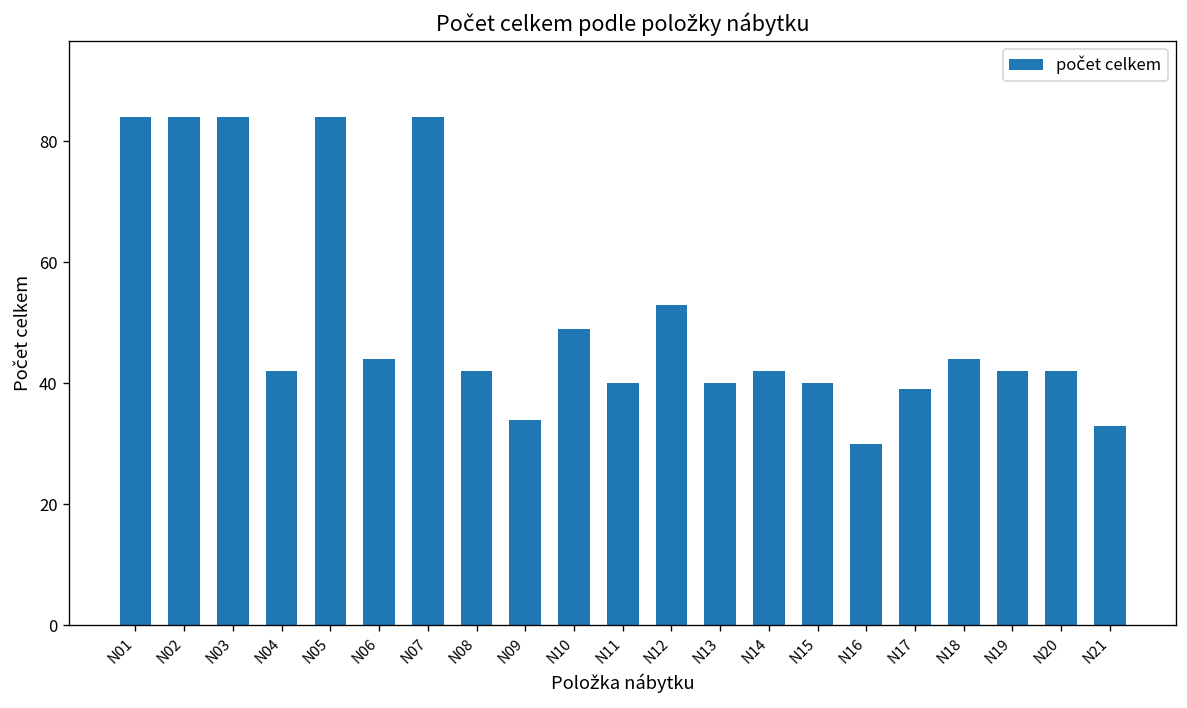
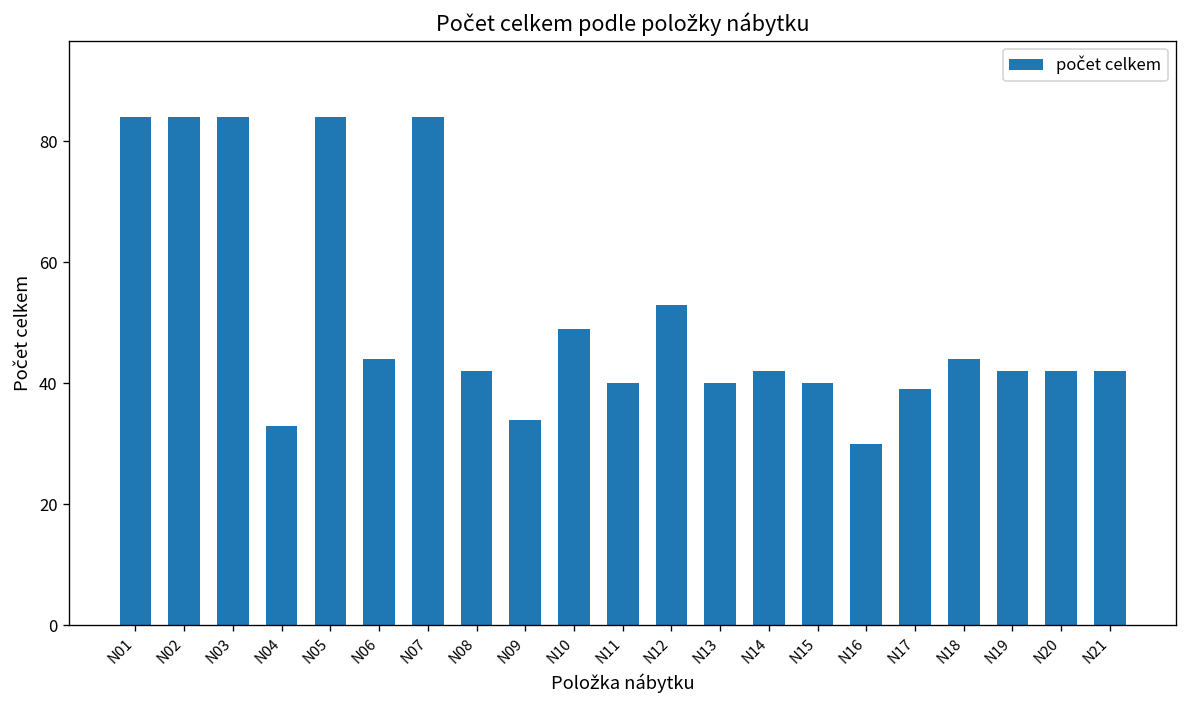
  {
    "N01": 84,
    "N02": 84,
    "N03": 84,
-   "N04": 42,
+   "N04": 33,
    "N05": 84,
    "N06": 44,
    "N07": 84,
    "N08": 42,
    "N09": 34,
    "N10": 49,
    "N11": 40,
    "N12": 53,
    "N13": 40,
    "N14": 42,
    "N15": 40,
    "N16": 30,
    "N17": 39,
    "N18": 44,
    "N19": 42,
    "N20": 42,
-   "N21": 33
+   "N21": 42
  }
